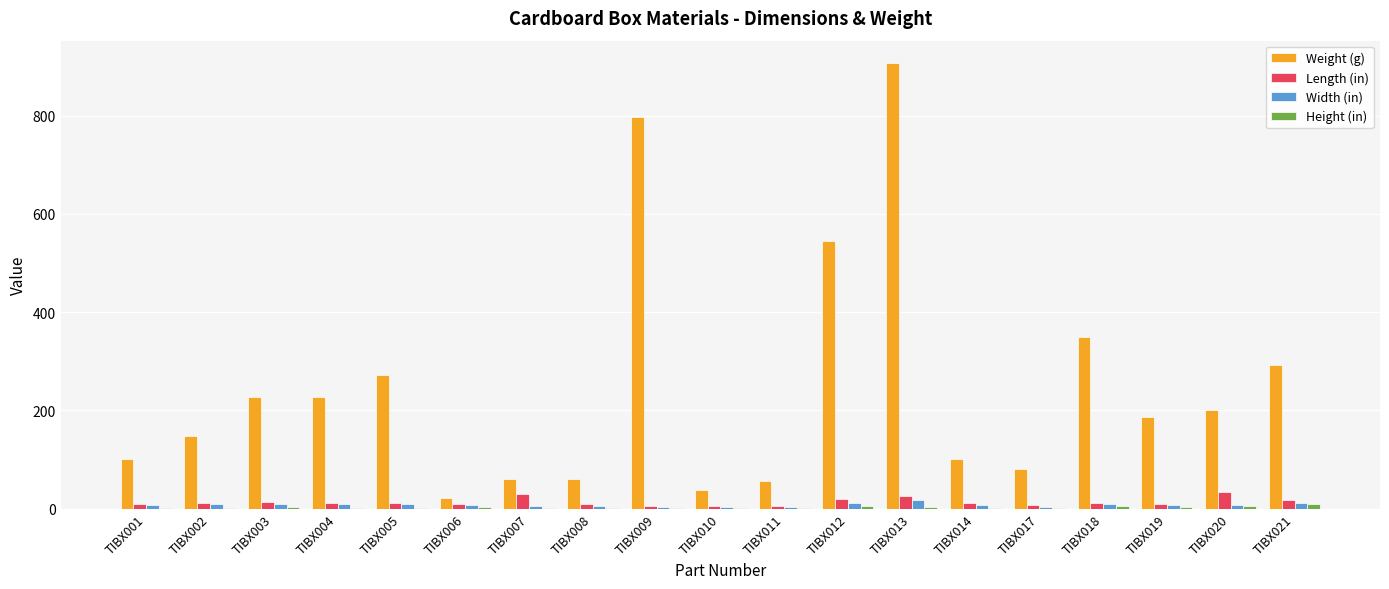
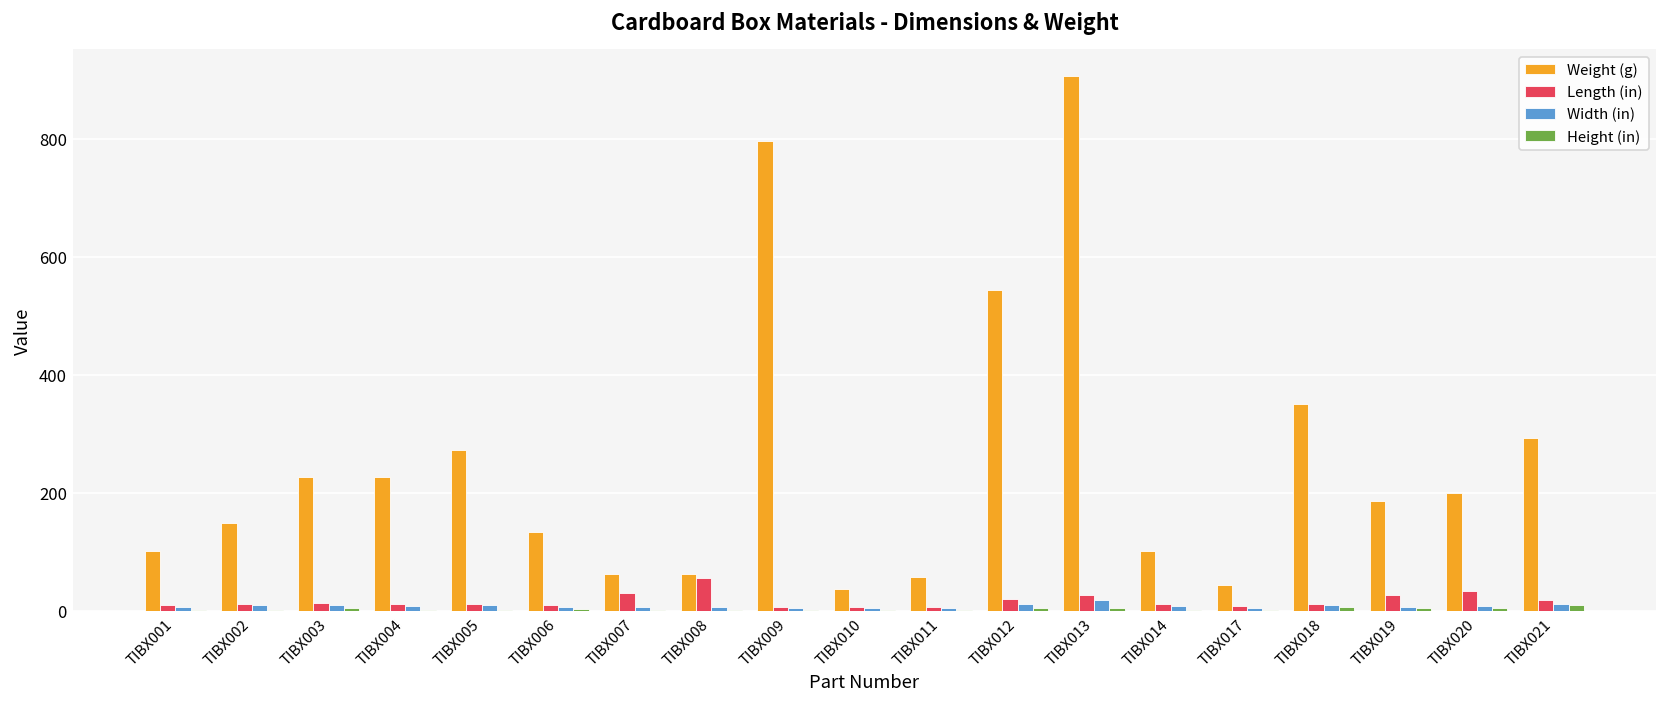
  {
    "Weight (g)": {
      "TIBX001": 100,
      "TIBX002": 150,
      "TIBX003": 230,
      "TIBX004": 230,
      "TIBX005": 270,
-     "TIBX006": 20,
+     "TIBX006": 130,
      "TIBX007": 60,
      "TIBX008": 60,
      "TIBX009": 800,
      "TIBX010": 40,
      "TIBX011": 60,
      "TIBX012": 540,
      "TIBX013": 910,
      "TIBX014": 100,
-     "TIBX017": 80,
+     "TIBX017": 40,
      "TIBX018": 350,
      "TIBX019": 190,
      "TIBX020": 200,
      "TIBX021": 290
    },
    "Length (in)": {
      "TIBX001": 10,
      "TIBX002": 10,
      "TIBX003": 10,
      "TIBX004": 10,
      "TIBX005": 10,
      "TIBX006": 10,
      "TIBX007": 30,
-     "TIBX008": 10,
+     "TIBX008": 60,
      "TIBX009": 10,
      "TIBX010": 10,
      "TIBX011": 10,
      "TIBX012": 20,
      "TIBX013": 30,
      "TIBX014": 10,
      "TIBX017": 10,
      "TIBX018": 10,
-     "TIBX019": 10,
+     "TIBX019": 30,
      "TIBX020": 30,
      "TIBX021": 20
    },
    "Width (in)": {
      "TIBX001": 10,
      "TIBX002": 10,
      "TIBX003": 10,
      "TIBX004": 10,
      "TIBX005": 10,
      "TIBX006": 10,
      "TIBX007": 10,
      "TIBX008": 10,
      "TIBX012": 10,
      "TIBX013": 20,
      "TIBX014": 10,
      "TIBX018": 10,
      "TIBX019": 10,
      "TIBX020": 10,
      "TIBX021": 10
    },
    "Height (in)": {
      "TIBX012": 10,
      "TIBX018": 10,
      "TIBX020": 10,
      "TIBX021": 10
    }
  }
